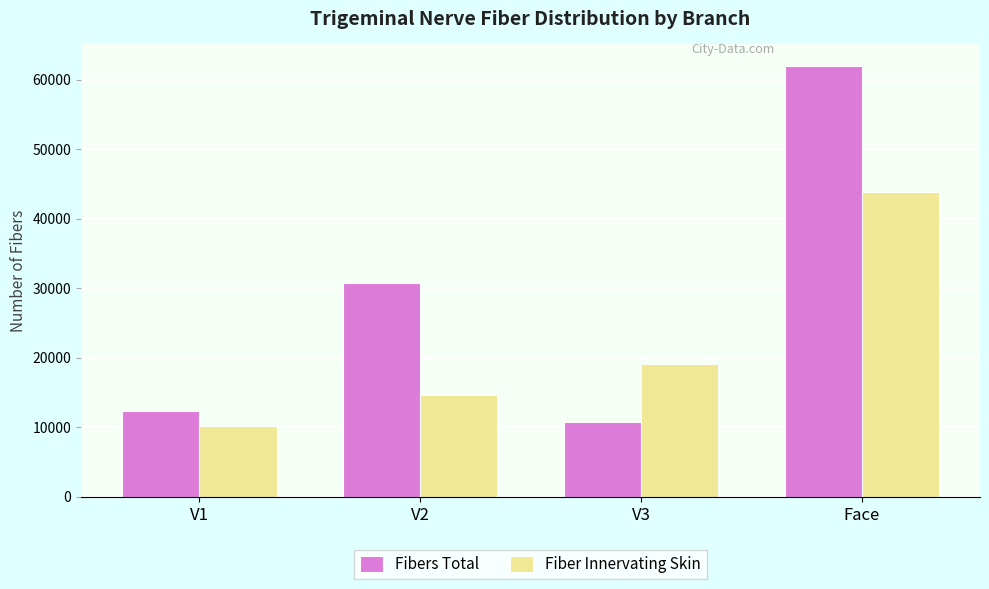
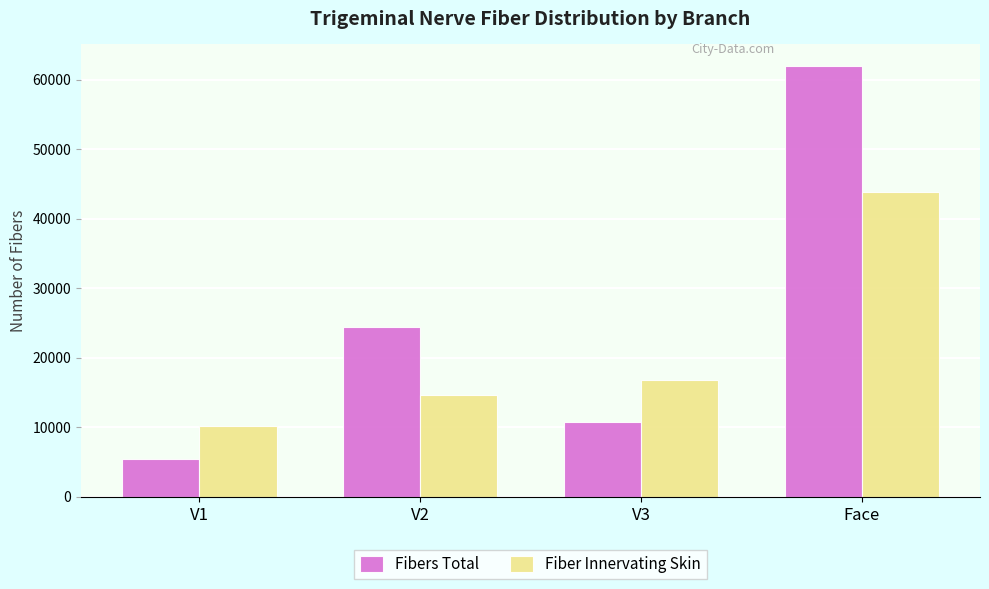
  {
    "Fibers Total": {
-     "V1": 12000,
-     "V2": 31000,
+     "V1": 5000,
+     "V2": 24000,
      "V3": 11000,
      "Face": 62000
    },
    "Fiber Innervating Skin": {
      "V1": 10000,
      "V2": 15000,
-     "V3": 19000,
+     "V3": 17000,
      "Face": 44000
    }
  }
